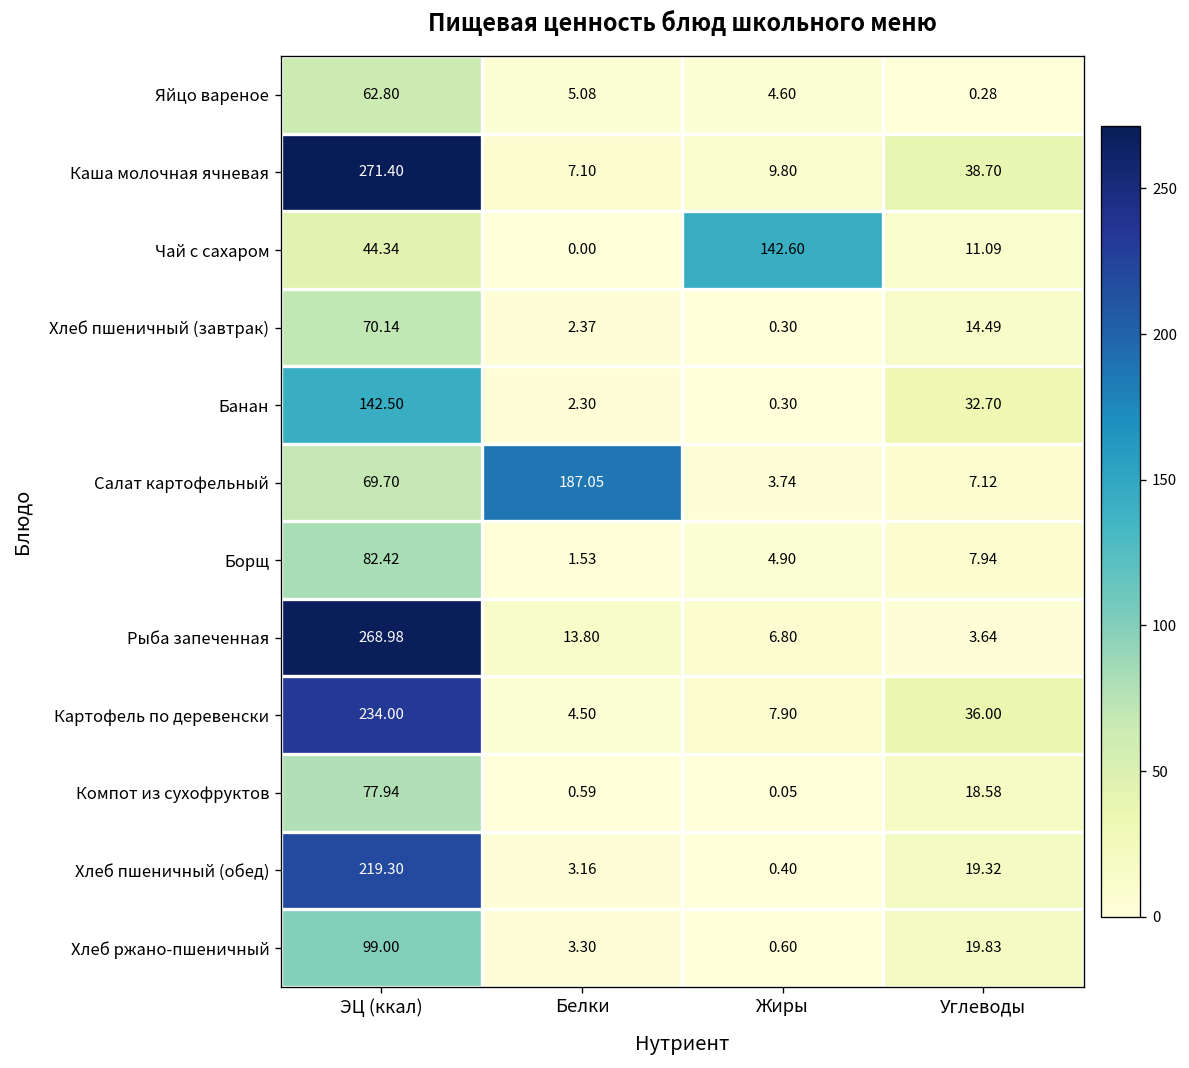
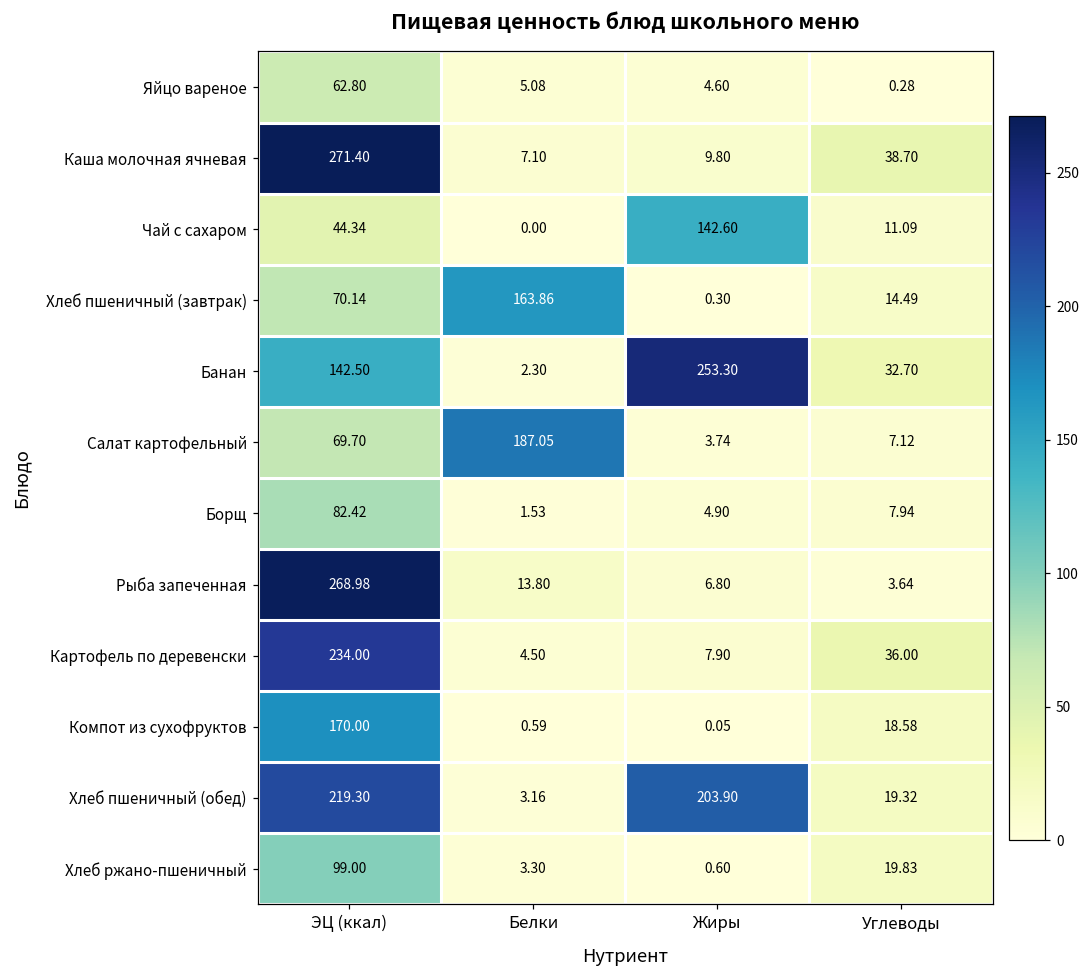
  {
    "Яйцо вареное": {
      "ЭЦ (ккал)": 62.80,
      "Белки": 5.08,
      "Жиры": 4.60,
      "Углеводы": 0.28
    },
    "Каша молочная ячневая": {
      "ЭЦ (ккал)": 271.40,
      "Белки": 7.10,
      "Жиры": 9.80,
      "Углеводы": 38.70
    },
    "Чай с сахаром": {
      "ЭЦ (ккал)": 44.34,
      "Белки": 0.00,
      "Жиры": 142.60,
      "Углеводы": 11.09
    },
    "Хлеб пшеничный (завтрак)": {
      "ЭЦ (ккал)": 70.14,
-     "Белки": 2.37,
+     "Белки": 163.86,
      "Жиры": 0.30,
      "Углеводы": 14.49
    },
    "Банан": {
      "ЭЦ (ккал)": 142.50,
      "Белки": 2.30,
-     "Жиры": 0.30,
+     "Жиры": 253.30,
      "Углеводы": 32.70
    },
    "Салат картофельный": {
      "ЭЦ (ккал)": 69.70,
      "Белки": 187.05,
      "Жиры": 3.74,
      "Углеводы": 7.12
    },
    "Борщ": {
      "ЭЦ (ккал)": 82.42,
      "Белки": 1.53,
      "Жиры": 4.90,
      "Углеводы": 7.94
    },
    "Рыба запеченная": {
      "ЭЦ (ккал)": 268.98,
      "Белки": 13.80,
      "Жиры": 6.80,
      "Углеводы": 3.64
    },
    "Картофель по деревенски": {
      "ЭЦ (ккал)": 234.00,
      "Белки": 4.50,
      "Жиры": 7.90,
      "Углеводы": 36.00
    },
    "Компот из сухофруктов": {
-     "ЭЦ (ккал)": 77.94,
+     "ЭЦ (ккал)": 170.00,
      "Белки": 0.59,
      "Жиры": 0.05,
      "Углеводы": 18.58
    },
    "Хлеб пшеничный (обед)": {
      "ЭЦ (ккал)": 219.30,
      "Белки": 3.16,
-     "Жиры": 0.40,
+     "Жиры": 203.90,
      "Углеводы": 19.32
    },
    "Хлеб ржано-пшеничный": {
      "ЭЦ (ккал)": 99.00,
      "Белки": 3.30,
      "Жиры": 0.60,
      "Углеводы": 19.83
    }
  }
